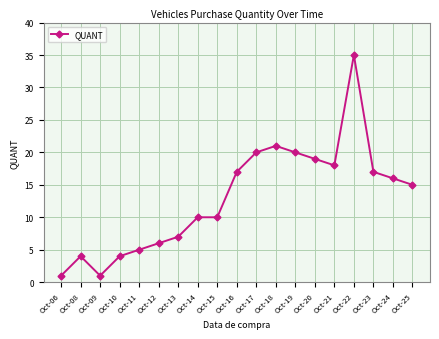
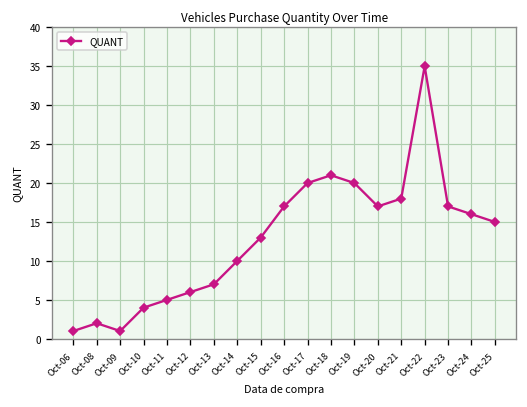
  {
    "Oct-06": 1,
-   "Oct-08": 4,
+   "Oct-08": 2,
    "Oct-09": 1,
    "Oct-10": 4,
    "Oct-11": 5,
    "Oct-12": 6,
    "Oct-13": 7,
    "Oct-14": 10,
-   "Oct-15": 10,
+   "Oct-15": 13,
    "Oct-16": 17,
    "Oct-17": 20,
    "Oct-18": 21,
    "Oct-19": 20,
-   "Oct-20": 19,
+   "Oct-20": 17,
    "Oct-21": 18,
    "Oct-22": 35,
    "Oct-23": 17,
    "Oct-24": 16,
    "Oct-25": 15
  }
